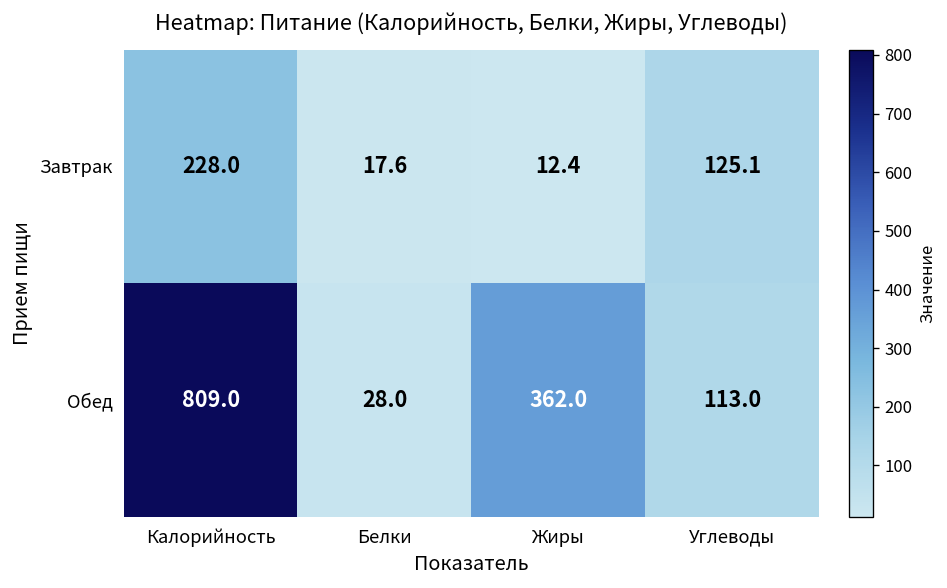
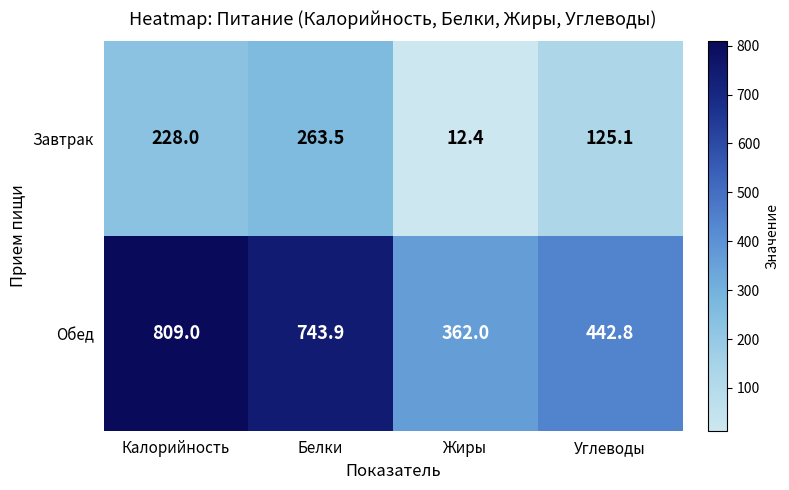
  {
    "Завтрак": {
      "Калорийность": 228.0,
-     "Белки": 17.6,
+     "Белки": 263.5,
      "Жиры": 12.4,
      "Углеводы": 125.1
    },
    "Обед": {
      "Калорийность": 809.0,
-     "Белки": 28.0,
+     "Белки": 743.9,
      "Жиры": 362.0,
-     "Углеводы": 113.0
+     "Углеводы": 442.8
    }
  }
